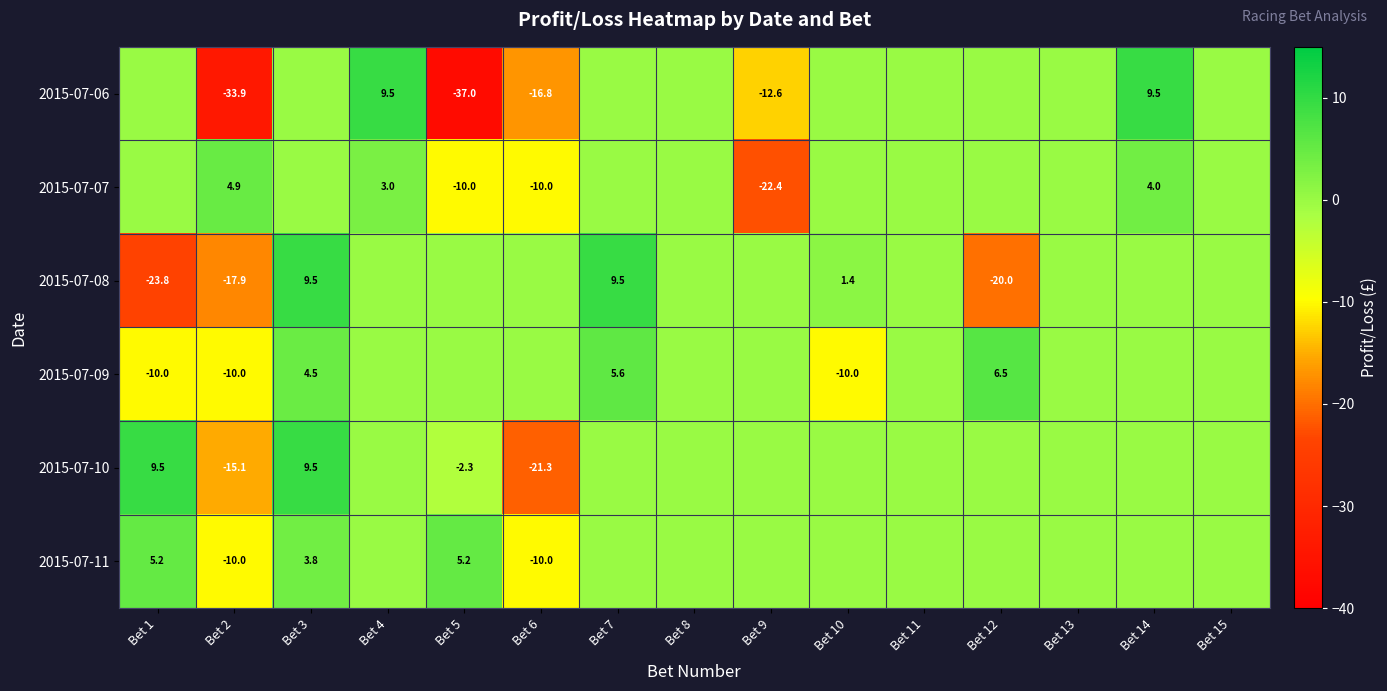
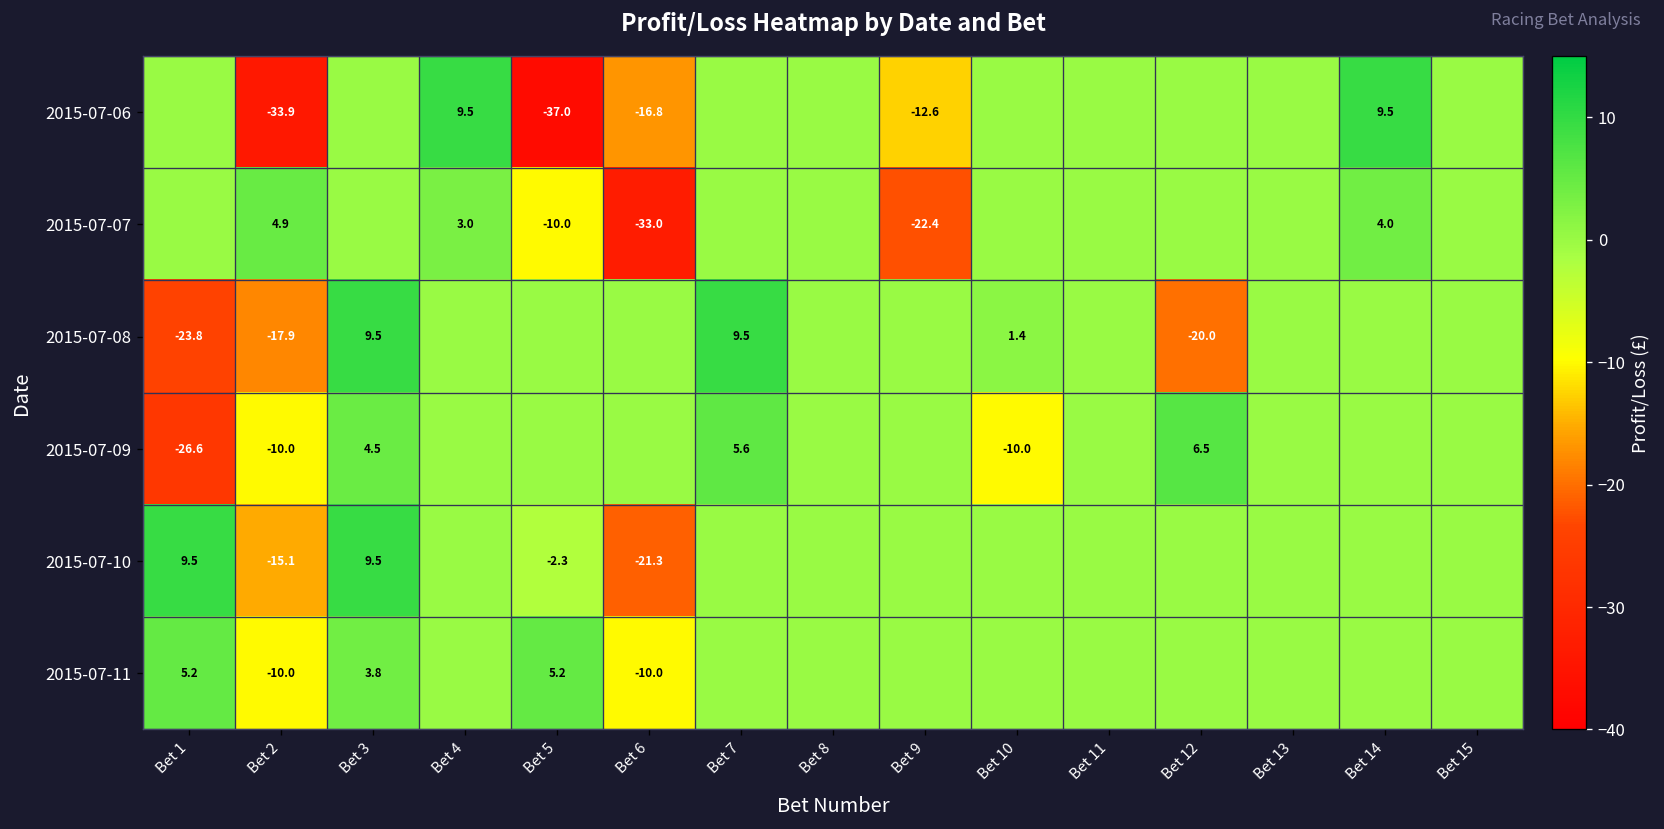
  {
    "2015-07-06": {
      "Bet 2": -33.9,
      "Bet 4": 9.5,
      "Bet 5": -37.0,
      "Bet 6": -16.8,
      "Bet 9": -12.6,
      "Bet 14": 9.5
    },
    "2015-07-07": {
      "Bet 2": 4.9,
      "Bet 4": 3.0,
      "Bet 5": -10.0,
-     "Bet 6": -10.0,
+     "Bet 6": -33.0,
      "Bet 9": -22.4,
      "Bet 14": 4.0
    },
    "2015-07-08": {
      "Bet 1": -23.8,
      "Bet 2": -17.9,
      "Bet 3": 9.5,
      "Bet 7": 9.5,
      "Bet 10": 1.4,
      "Bet 12": -20.0
    },
    "2015-07-09": {
-     "Bet 1": -10.0,
+     "Bet 1": -26.6,
      "Bet 2": -10.0,
      "Bet 3": 4.5,
      "Bet 7": 5.6,
      "Bet 10": -10.0,
      "Bet 12": 6.5
    },
    "2015-07-10": {
      "Bet 1": 9.5,
      "Bet 2": -15.1,
      "Bet 3": 9.5,
      "Bet 5": -2.3,
      "Bet 6": -21.3
    },
    "2015-07-11": {
      "Bet 1": 5.2,
      "Bet 2": -10.0,
      "Bet 3": 3.8,
      "Bet 5": 5.2,
      "Bet 6": -10.0
    }
  }
